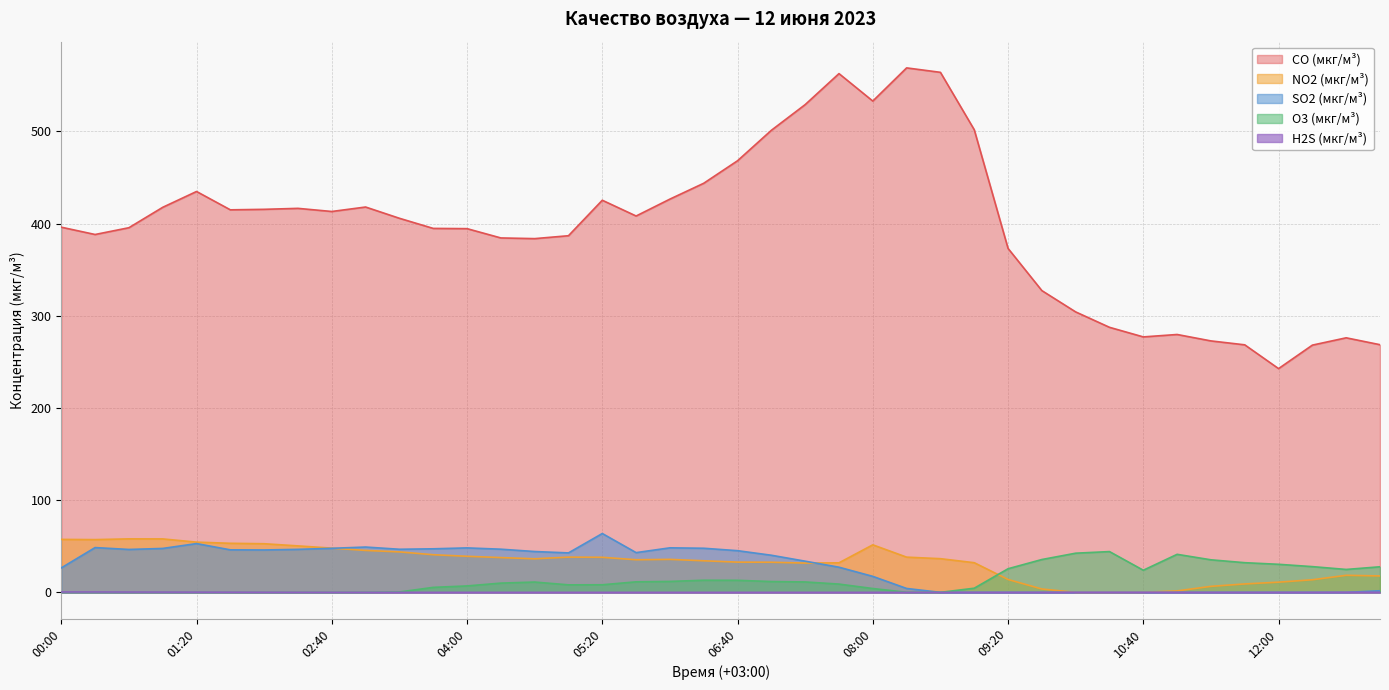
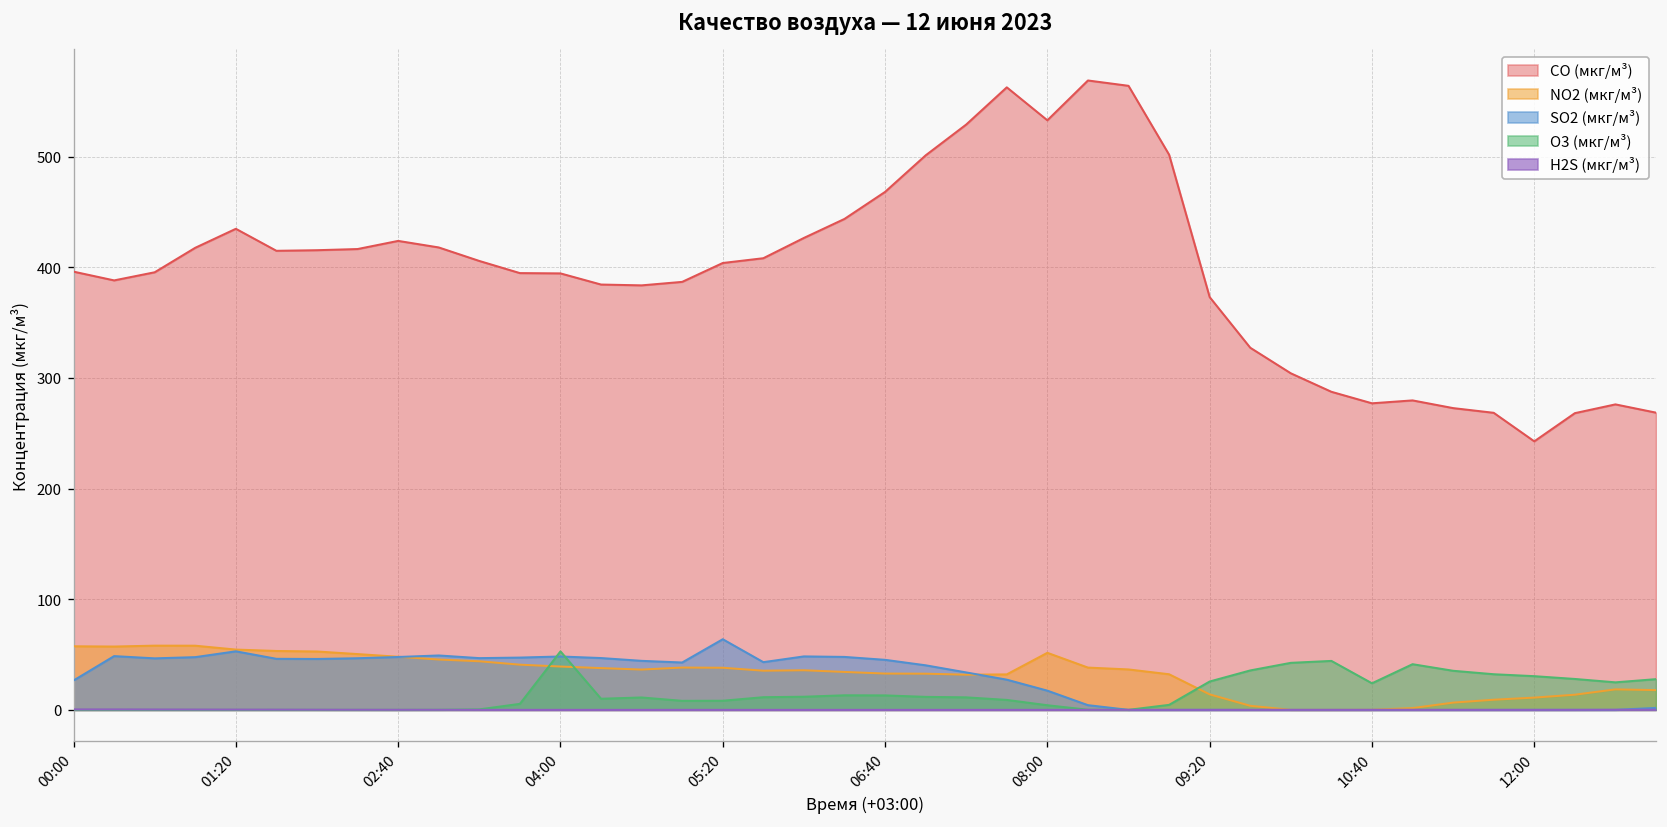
  {
    "CO (мкг/м³)": {
      "00:00": 400,
      "01:20": 430,
-     "02:40": 410,
+     "02:40": 420,
      "04:00": 390,
-     "05:20": 430,
+     "05:20": 400,
      "06:40": 470,
      "08:00": 530,
      "09:20": 370,
      "10:40": 280,
      "12:00": 240
    },
    "NO2 (мкг/м³)": {
      "00:00": 60,
      "04:00": 40,
      "05:20": 40,
      "06:40": 30,
      "08:00": 50,
      "09:20": 10,
      "12:00": 10
    },
    "SO2 (мкг/м³)": {
      "00:00": 30,
      "04:00": 50,
      "05:20": 60,
      "06:40": 50,
      "08:00": 20
    },
    "O3 (мкг/м³)": {
-     "04:00": 10,
+     "04:00": 50,
      "05:20": 10,
      "06:40": 10,
      "08:00": 0,
      "09:20": 30,
      "10:40": 20,
      "12:00": 30
    },
    "H2S (мкг/м³)": {
      "04:00": 0,
      "05:20": 0,
      "06:40": 0,
      "08:00": 0
    }
  }
